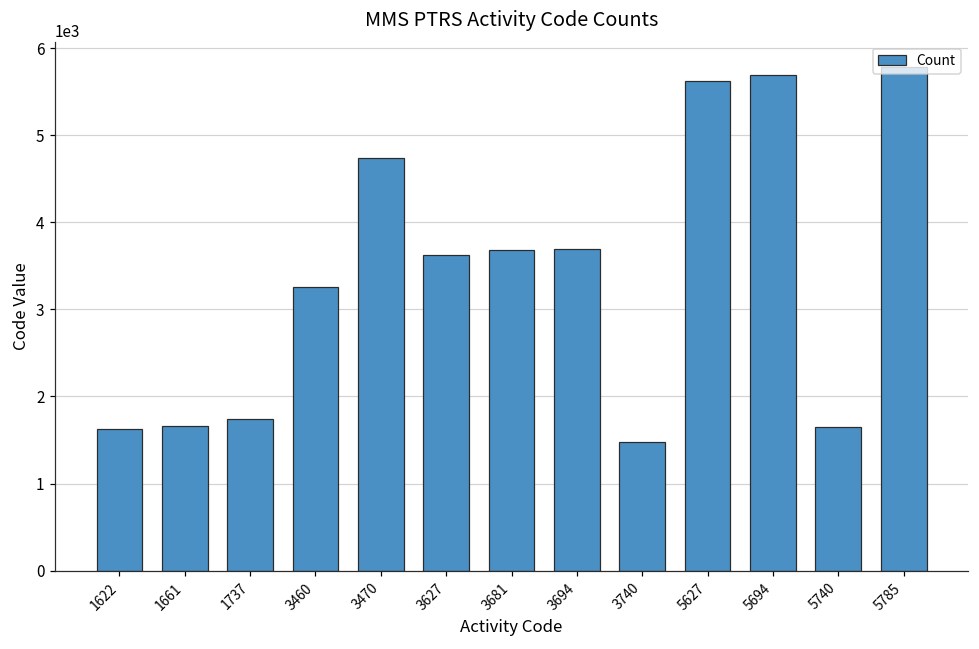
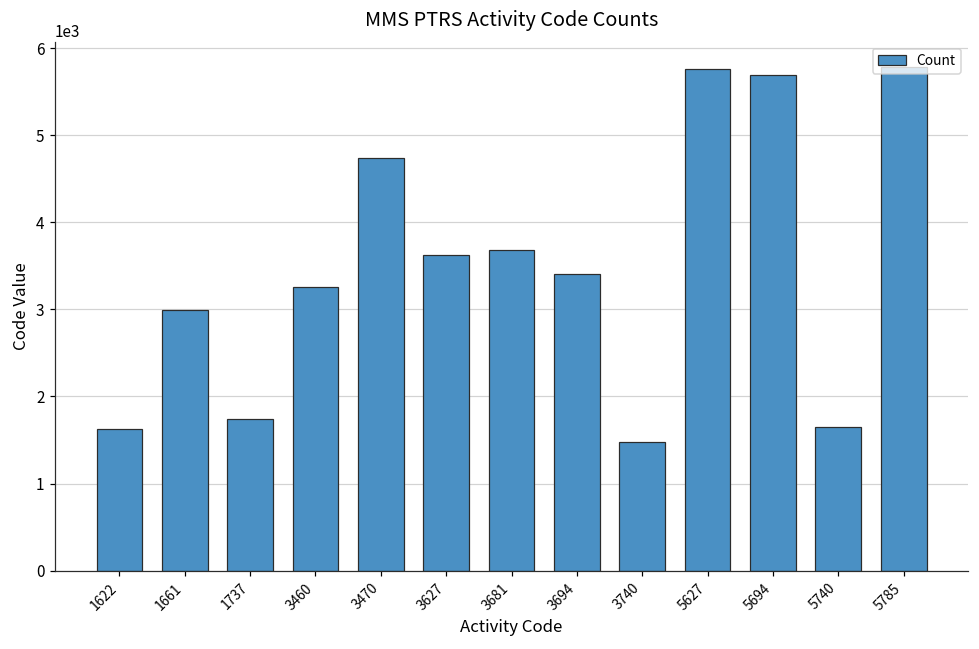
  {
    "1622": 1600,
-   "1661": 1700,
+   "1661": 3000,
    "1737": 1700,
    "3460": 3300,
    "3470": 4700,
    "3627": 3600,
    "3681": 3700,
-   "3694": 3700,
+   "3694": 3400,
    "3740": 1500,
-   "5627": 5600,
+   "5627": 5800,
    "5694": 5700,
    "5740": 1700
  }
